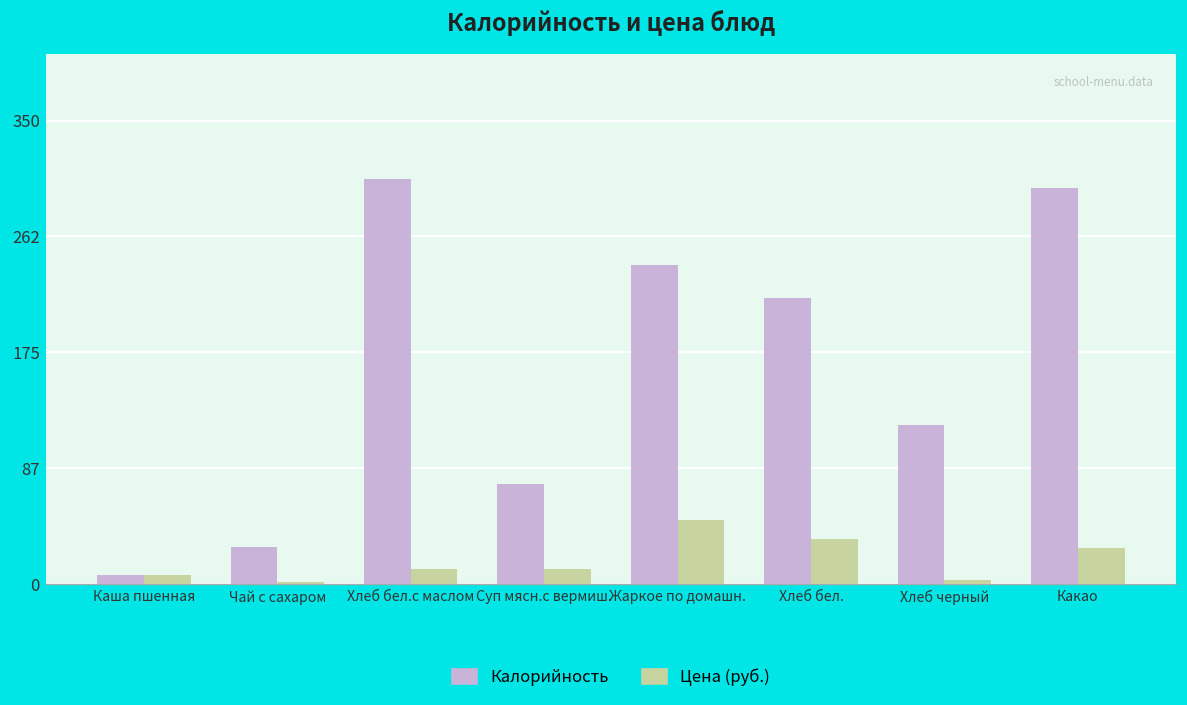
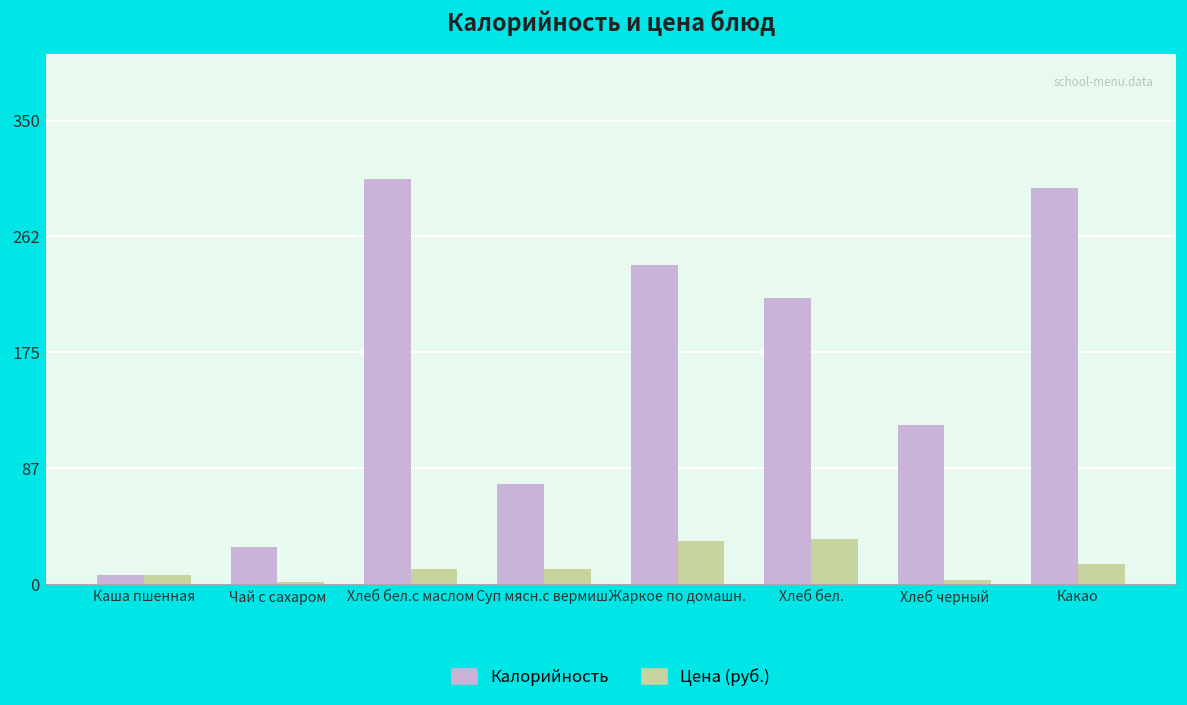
  {
    "Калорийность": {
      "Каша пшенная": 7,
      "Чай с сахаром": 28,
      "Хлеб бел.с маслом": 306,
      "Суп мясн.с вермиш.": 75,
      "Жаркое по домашн.": 241,
      "Хлеб бел.": 216,
      "Хлеб черный": 120,
      "Какао": 299
    },
    "Цена (руб.)": {
      "Каша пшенная": 7,
      "Хлеб бел.с маслом": 12,
      "Суп мясн.с вермиш.": 12,
-     "Жаркое по домашн.": 48,
+     "Жаркое по домашн.": 32,
      "Хлеб бел.": 35,
      "Хлеб черный": 3,
-     "Какао": 28
+     "Какао": 15
    }
  }
